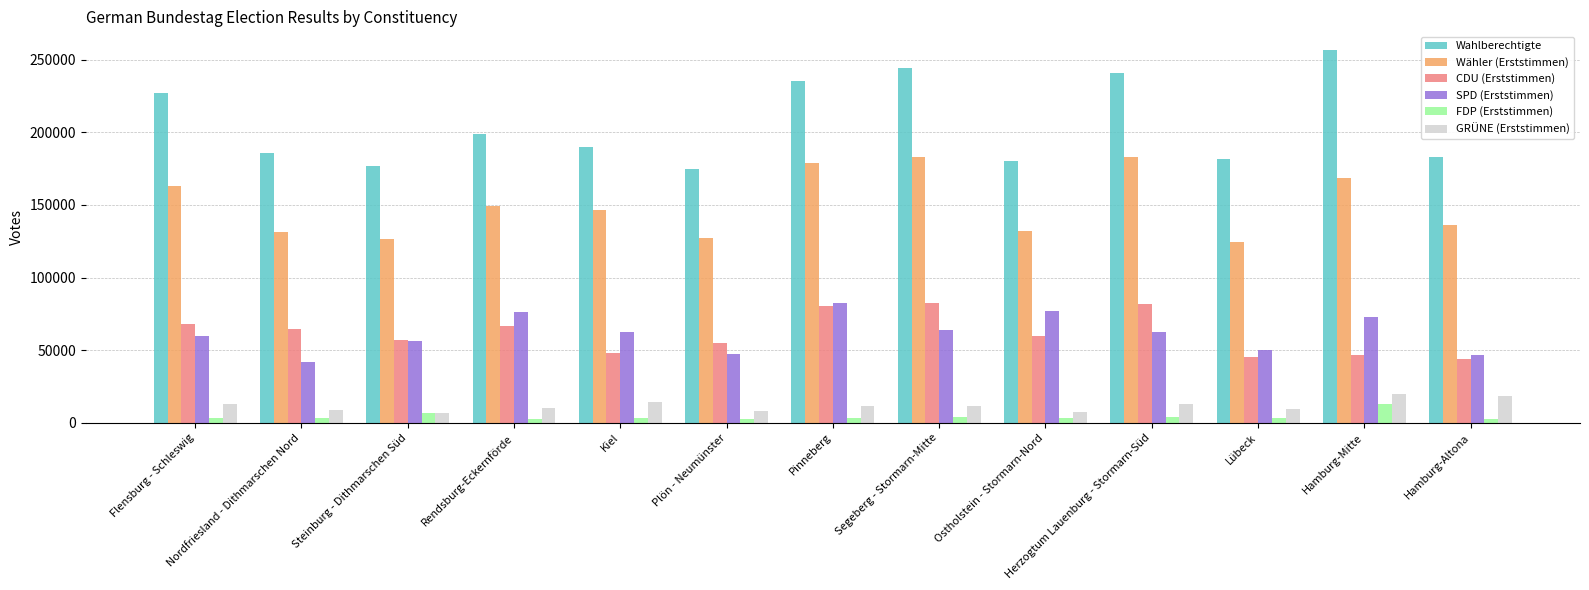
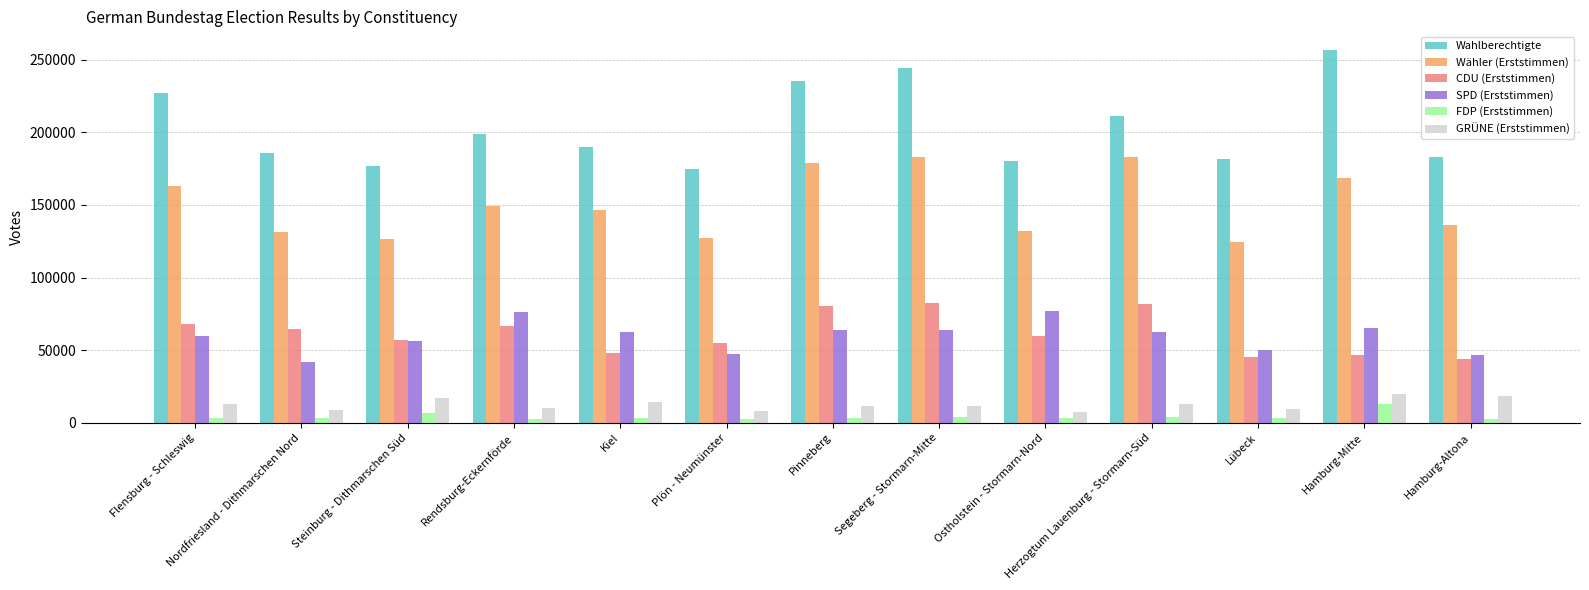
  {
    "Wahlberechtigte": {
      "Flensburg - Schleswig": 227000,
      "Nordfriesland - Dithmarschen Nord": 186000,
      "Steinburg - Dithmarschen Süd": 177000,
      "Rendsburg-Eckernförde": 199000,
      "Kiel": 190000,
      "Plön - Neumünster": 175000,
      "Pinneberg": 236000,
      "Segeberg - Stormarn-Mitte": 244000,
      "Ostholstein - Stormarn-Nord": 180000,
-     "Herzogtum Lauenburg - Stormarn-Süd": 241000,
+     "Herzogtum Lauenburg - Stormarn-Süd": 211000,
      "Lübeck": 182000,
      "Hamburg-Mitte": 257000,
      "Hamburg-Altona": 183000
    },
    "SPD (Erststimmen)": {
      "Flensburg - Schleswig": 60000,
      "Nordfriesland - Dithmarschen Nord": 42000,
      "Steinburg - Dithmarschen Süd": 56000,
      "Rendsburg-Eckernförde": 76000,
      "Kiel": 62000,
      "Plön - Neumünster": 47000,
-     "Pinneberg": 82000,
+     "Pinneberg": 64000,
      "Segeberg - Stormarn-Mitte": 64000,
      "Ostholstein - Stormarn-Nord": 77000,
      "Herzogtum Lauenburg - Stormarn-Süd": 63000,
      "Lübeck": 50000,
-     "Hamburg-Mitte": 73000,
+     "Hamburg-Mitte": 65000,
      "Hamburg-Altona": 47000
    },
    "FDP (Erststimmen)": {
      "Flensburg - Schleswig": 3000,
      "Nordfriesland - Dithmarschen Nord": 3000,
      "Steinburg - Dithmarschen Süd": 6000,
      "Rendsburg-Eckernförde": 3000,
      "Kiel": 3000,
      "Plön - Neumünster": 2000,
      "Pinneberg": 3000,
      "Segeberg - Stormarn-Mitte": 4000,
      "Ostholstein - Stormarn-Nord": 3000,
      "Herzogtum Lauenburg - Stormarn-Süd": 4000,
      "Lübeck": 3000,
      "Hamburg-Mitte": 13000,
      "Hamburg-Altona": 3000
    },
    "GRÜNE (Erststimmen)": {
      "Flensburg - Schleswig": 12000,
      "Nordfriesland - Dithmarschen Nord": 8000,
-     "Steinburg - Dithmarschen Süd": 6000,
+     "Steinburg - Dithmarschen Süd": 17000,
      "Rendsburg-Eckernförde": 10000,
      "Kiel": 14000,
      "Plön - Neumünster": 8000,
      "Pinneberg": 11000,
      "Segeberg - Stormarn-Mitte": 11000,
      "Ostholstein - Stormarn-Nord": 7000,
      "Herzogtum Lauenburg - Stormarn-Süd": 13000,
      "Lübeck": 9000,
      "Hamburg-Mitte": 20000,
      "Hamburg-Altona": 18000
    }
  }
